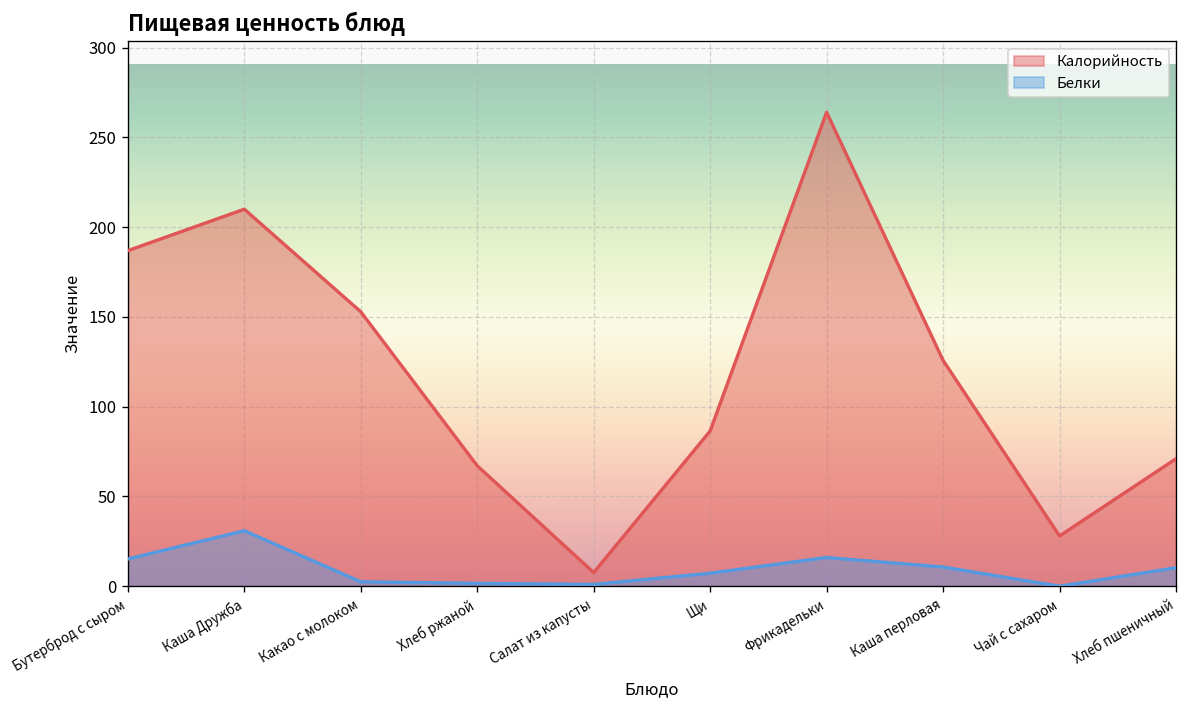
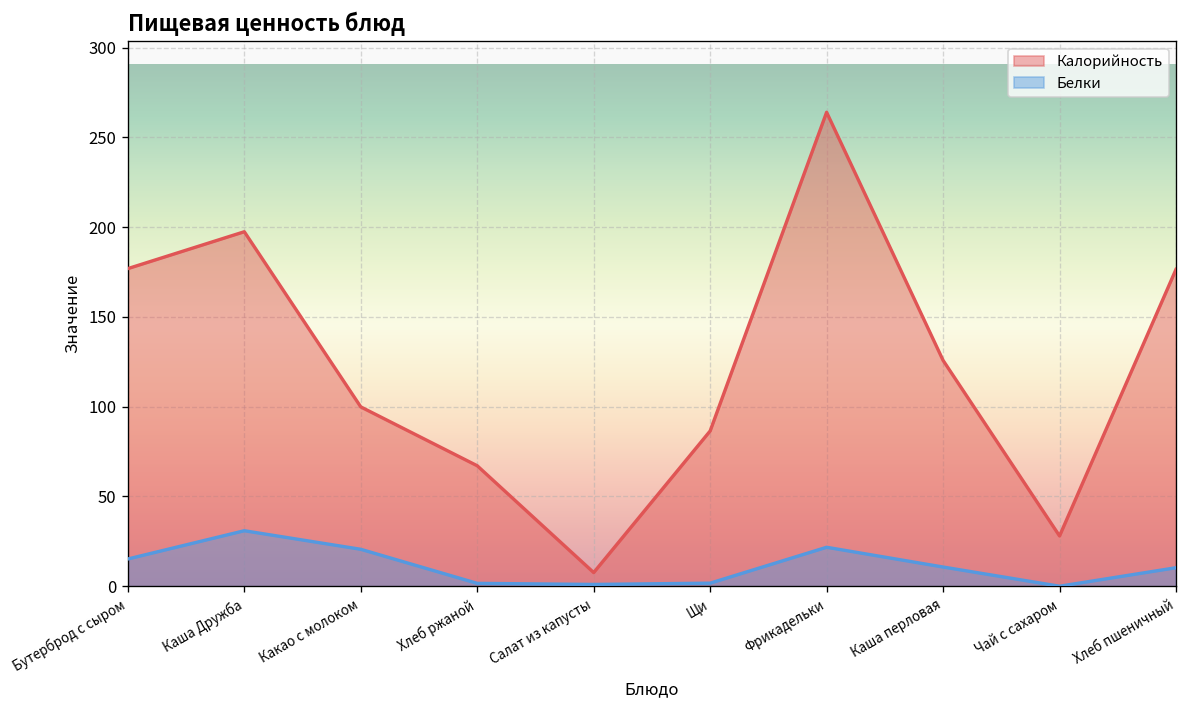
  {
    "Калорийность": {
-     "Бутерброд с сыром": 187,
-     "Каша Дружба": 210,
-     "Какао с молоком": 153,
+     "Бутерброд с сыром": 177,
+     "Каша Дружба": 197,
+     "Какао с молоком": 100,
      "Хлеб ржаной": 67,
      "Салат из капусты": 8,
      "Щи": 86,
      "Фрикадельки": 264,
      "Каша перловая": 126,
      "Чай с сахаром": 28,
-     "Хлеб пшеничный": 71
+     "Хлеб пшеничный": 177
    },
    "Белки": {
      "Бутерброд с сыром": 15,
      "Каша Дружба": 31,
-     "Какао с молоком": 2,
+     "Какао с молоком": 21,
      "Хлеб ржаной": 2,
      "Салат из капусты": 1,
-     "Щи": 7,
-     "Фрикадельки": 16,
+     "Щи": 2,
+     "Фрикадельки": 22,
      "Каша перловая": 11,
      "Чай с сахаром": 0,
      "Хлеб пшеничный": 10
    }
  }
